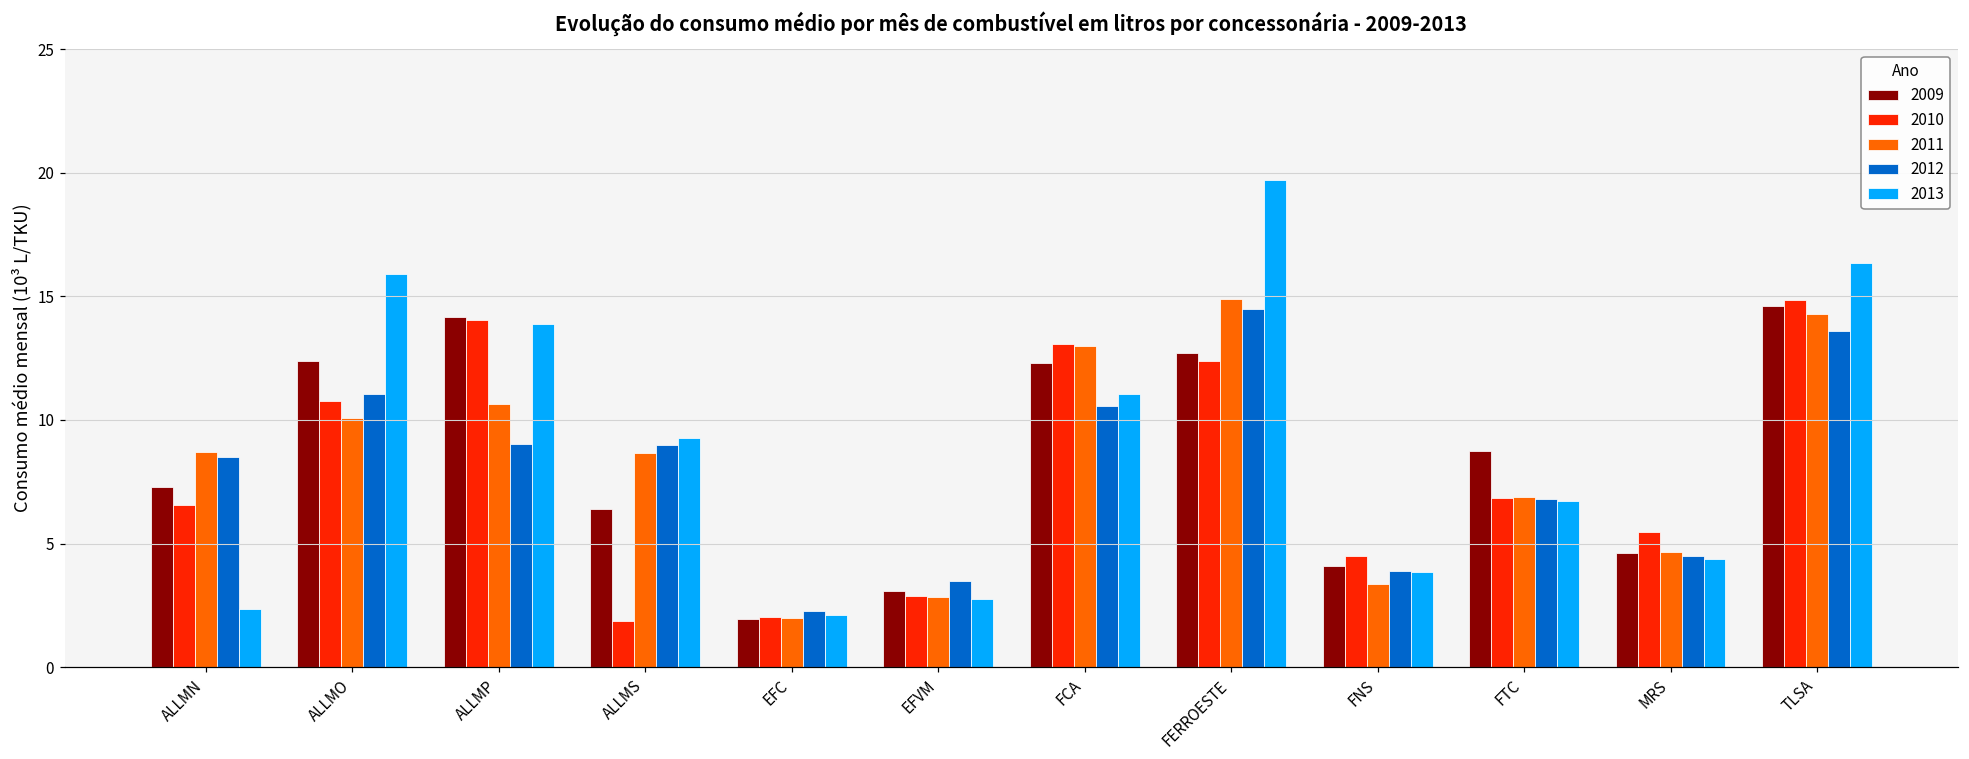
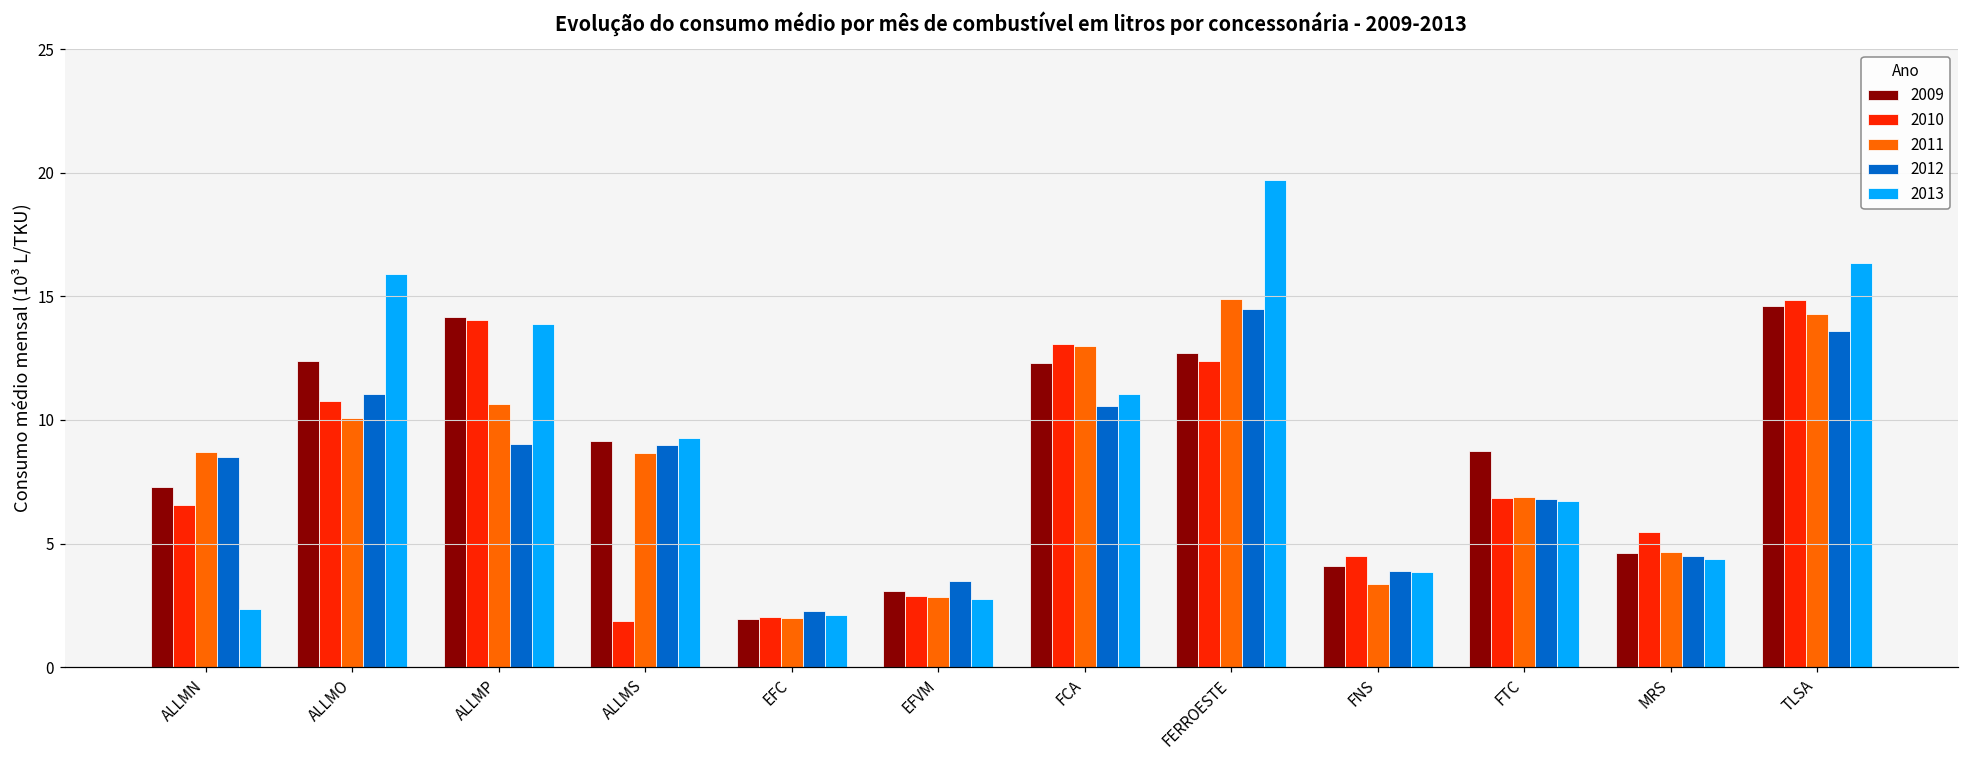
  {
    "2009": {
      "ALLMN": 7.3,
      "ALLMO": 12.4,
      "ALLMP": 14.2,
-     "ALLMS": 6.4,
+     "ALLMS": 9.1,
      "EFC": 1.9,
      "EFVM": 3.1,
      "FCA": 12.3,
      "FERROESTE": 12.7,
      "FNS": 4.1,
      "FTC": 8.8,
      "MRS": 4.6,
      "TLSA": 14.6
    },
    "2010": {
      "ALLMN": 6.5,
      "ALLMO": 10.8,
      "ALLMP": 14.0,
      "ALLMS": 1.9,
      "EFC": 2.0,
      "EFVM": 2.9,
      "FCA": 13.1,
      "FERROESTE": 12.4,
      "FNS": 4.5,
      "FTC": 6.8,
      "MRS": 5.5,
      "TLSA": 14.8
    },
    "2011": {
      "ALLMN": 8.7,
      "ALLMO": 10.1,
      "ALLMP": 10.7,
      "ALLMS": 8.7,
      "EFC": 2.0,
      "EFVM": 2.8,
      "FCA": 13.0,
      "FERROESTE": 14.9,
      "FNS": 3.4,
      "FTC": 6.9,
      "MRS": 4.7,
      "TLSA": 14.3
    },
    "2012": {
      "ALLMN": 8.5,
      "ALLMO": 11.1,
      "ALLMP": 9.0,
      "ALLMS": 9.0,
      "EFC": 2.3,
      "EFVM": 3.5,
      "FCA": 10.6,
      "FERROESTE": 14.5,
      "FNS": 3.9,
      "FTC": 6.8,
      "MRS": 4.5,
      "TLSA": 13.6
    },
    "2013": {
      "ALLMN": 2.4,
      "ALLMO": 15.9,
      "ALLMP": 13.9,
      "ALLMS": 9.3,
      "EFC": 2.1,
      "EFVM": 2.8,
      "FCA": 11.0,
      "FERROESTE": 19.7,
      "FNS": 3.9,
      "FTC": 6.7,
      "MRS": 4.4,
      "TLSA": 16.3
    }
  }
